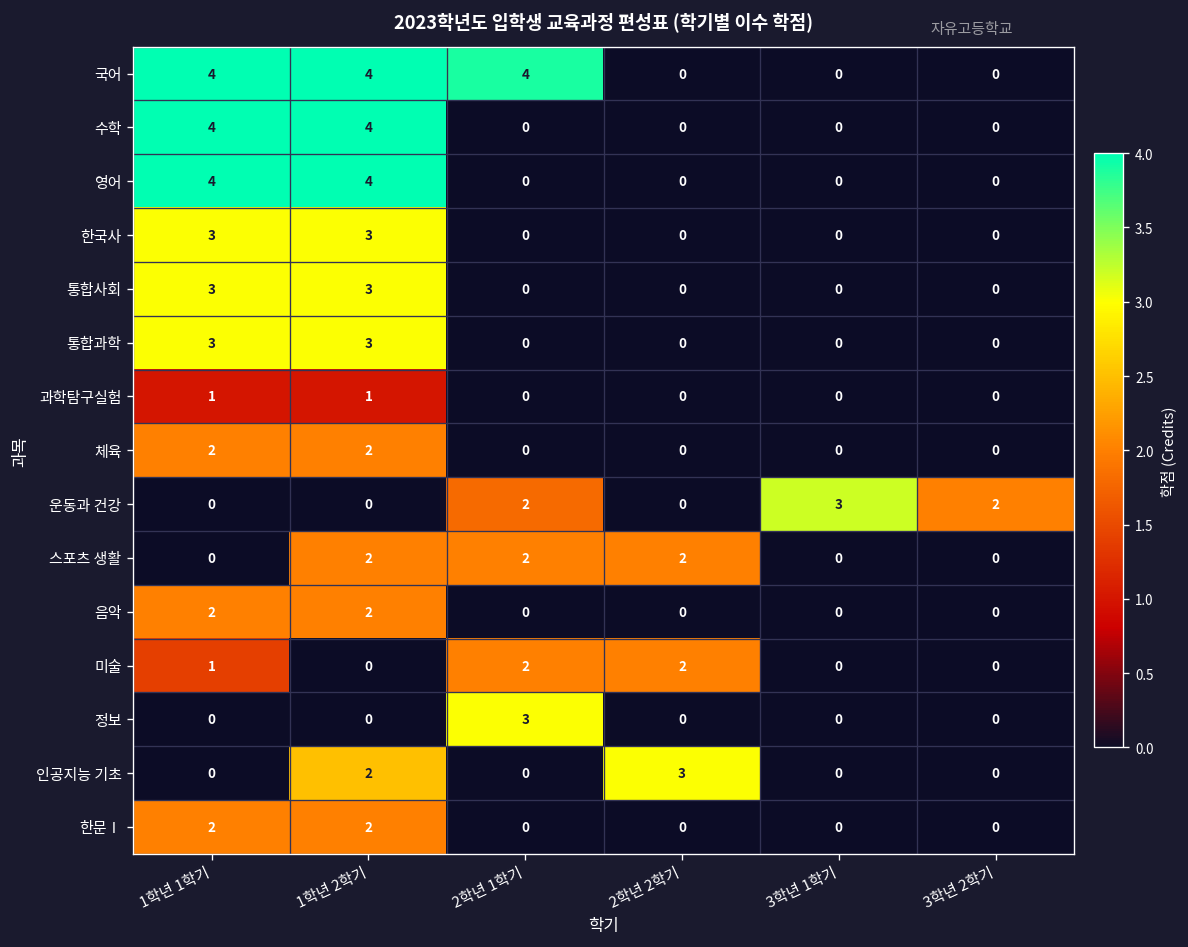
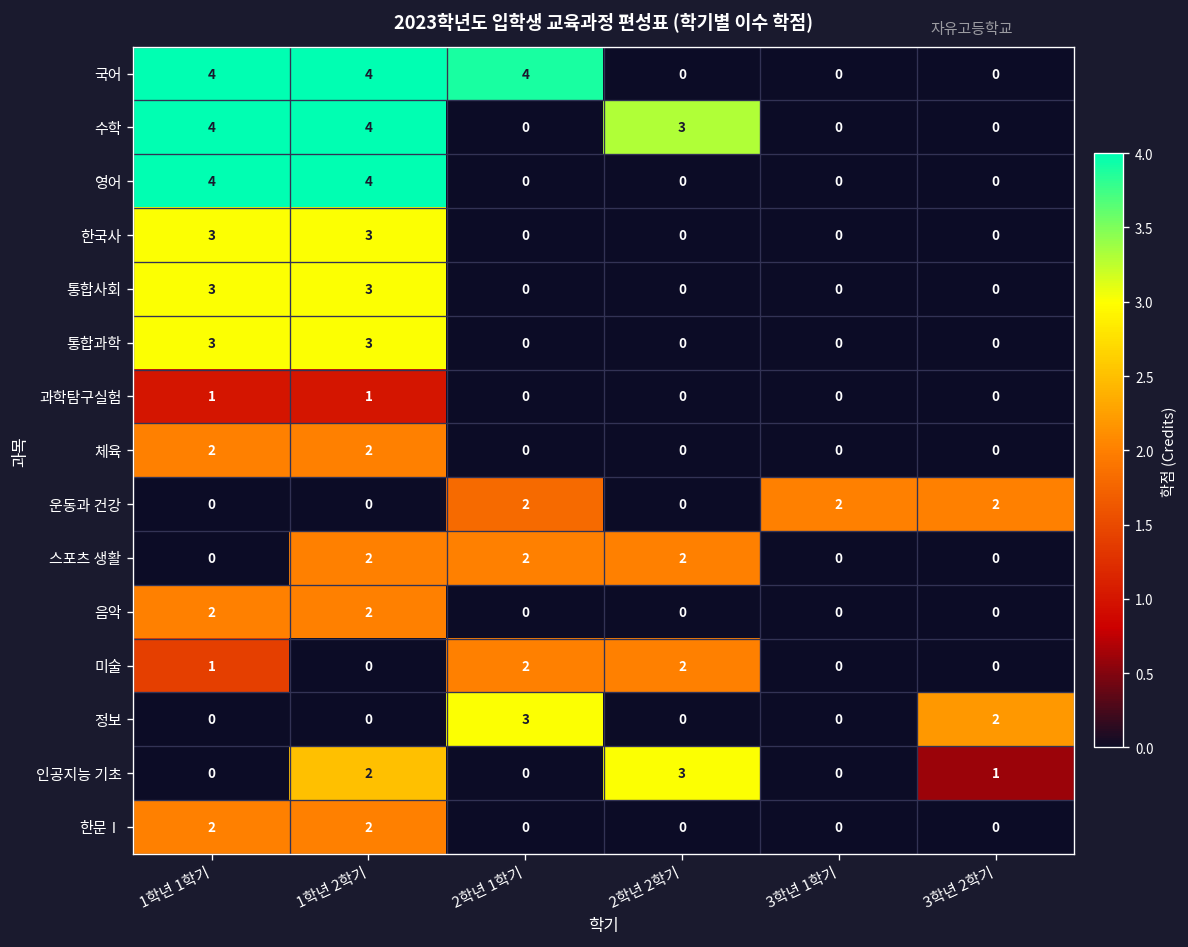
  {
    "국어": {
      "1학년 1학기": 4,
      "1학년 2학기": 4,
      "2학년 1학기": 4,
      "2학년 2학기": 0,
      "3학년 1학기": 0,
      "3학년 2학기": 0
    },
    "수학": {
      "1학년 1학기": 4,
      "1학년 2학기": 4,
      "2학년 1학기": 0,
-     "2학년 2학기": 0,
+     "2학년 2학기": 3,
      "3학년 1학기": 0,
      "3학년 2학기": 0
    },
    "영어": {
      "1학년 1학기": 4,
      "1학년 2학기": 4,
      "2학년 1학기": 0,
      "2학년 2학기": 0,
      "3학년 1학기": 0,
      "3학년 2학기": 0
    },
    "한국사": {
      "1학년 1학기": 3,
      "1학년 2학기": 3,
      "2학년 1학기": 0,
      "2학년 2학기": 0,
      "3학년 1학기": 0,
      "3학년 2학기": 0
    },
    "통합사회": {
      "1학년 1학기": 3,
      "1학년 2학기": 3,
      "2학년 1학기": 0,
      "2학년 2학기": 0,
      "3학년 1학기": 0,
      "3학년 2학기": 0
    },
    "통합과학": {
      "1학년 1학기": 3,
      "1학년 2학기": 3,
      "2학년 1학기": 0,
      "2학년 2학기": 0,
      "3학년 1학기": 0,
      "3학년 2학기": 0
    },
    "과학탐구실험": {
      "1학년 1학기": 1,
      "1학년 2학기": 1,
      "2학년 1학기": 0,
      "2학년 2학기": 0,
      "3학년 1학기": 0,
      "3학년 2학기": 0
    },
    "체육": {
      "1학년 1학기": 2,
      "1학년 2학기": 2,
      "2학년 1학기": 0,
      "2학년 2학기": 0,
      "3학년 1학기": 0,
      "3학년 2학기": 0
    },
    "운동과 건강": {
      "1학년 1학기": 0,
      "1학년 2학기": 0,
      "2학년 1학기": 2,
      "2학년 2학기": 0,
-     "3학년 1학기": 3,
+     "3학년 1학기": 2,
      "3학년 2학기": 2
    },
    "스포츠 생활": {
      "1학년 1학기": 0,
      "1학년 2학기": 2,
      "2학년 1학기": 2,
      "2학년 2학기": 2,
      "3학년 1학기": 0,
      "3학년 2학기": 0
    },
    "음악": {
      "1학년 1학기": 2,
      "1학년 2학기": 2,
      "2학년 1학기": 0,
      "2학년 2학기": 0,
      "3학년 1학기": 0,
      "3학년 2학기": 0
    },
    "미술": {
      "1학년 1학기": 1,
      "1학년 2학기": 0,
      "2학년 1학기": 2,
      "2학년 2학기": 2,
      "3학년 1학기": 0,
      "3학년 2학기": 0
    },
    "정보": {
      "1학년 1학기": 0,
      "1학년 2학기": 0,
      "2학년 1학기": 3,
      "2학년 2학기": 0,
      "3학년 1학기": 0,
-     "3학년 2학기": 0
+     "3학년 2학기": 2
    },
    "인공지능 기초": {
      "1학년 1학기": 0,
      "1학년 2학기": 2,
      "2학년 1학기": 0,
      "2학년 2학기": 3,
      "3학년 1학기": 0,
-     "3학년 2학기": 0
+     "3학년 2학기": 1
    },
    "한문Ⅰ": {
      "1학년 1학기": 2,
      "1학년 2학기": 2,
      "2학년 1학기": 0,
      "2학년 2학기": 0,
      "3학년 1학기": 0,
      "3학년 2학기": 0
    }
  }
